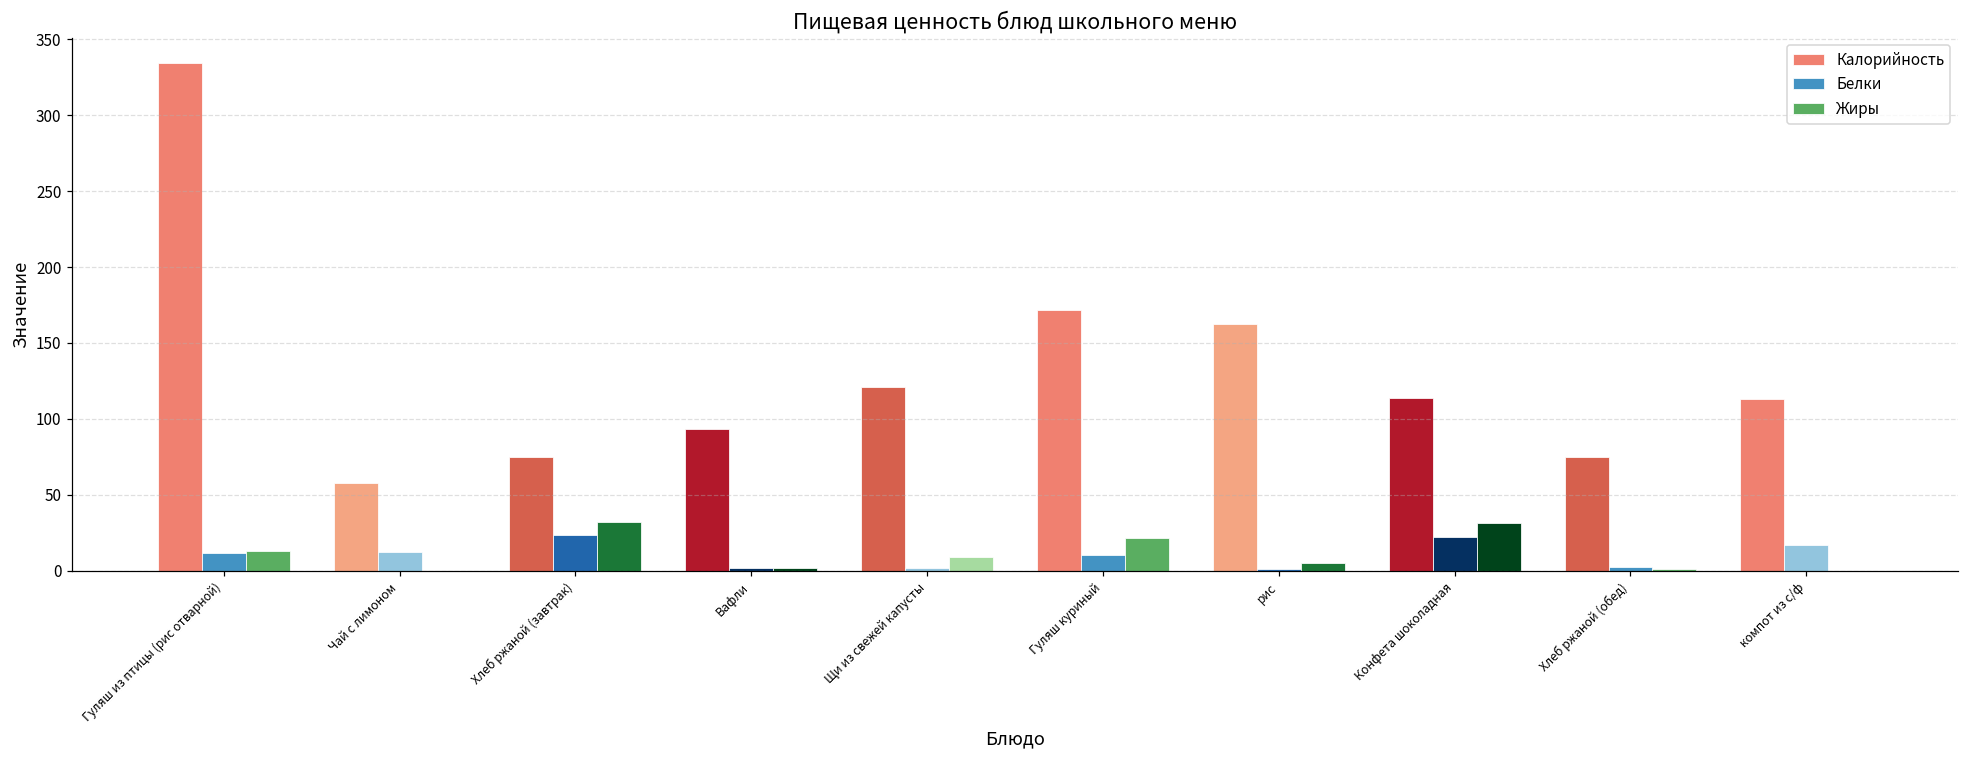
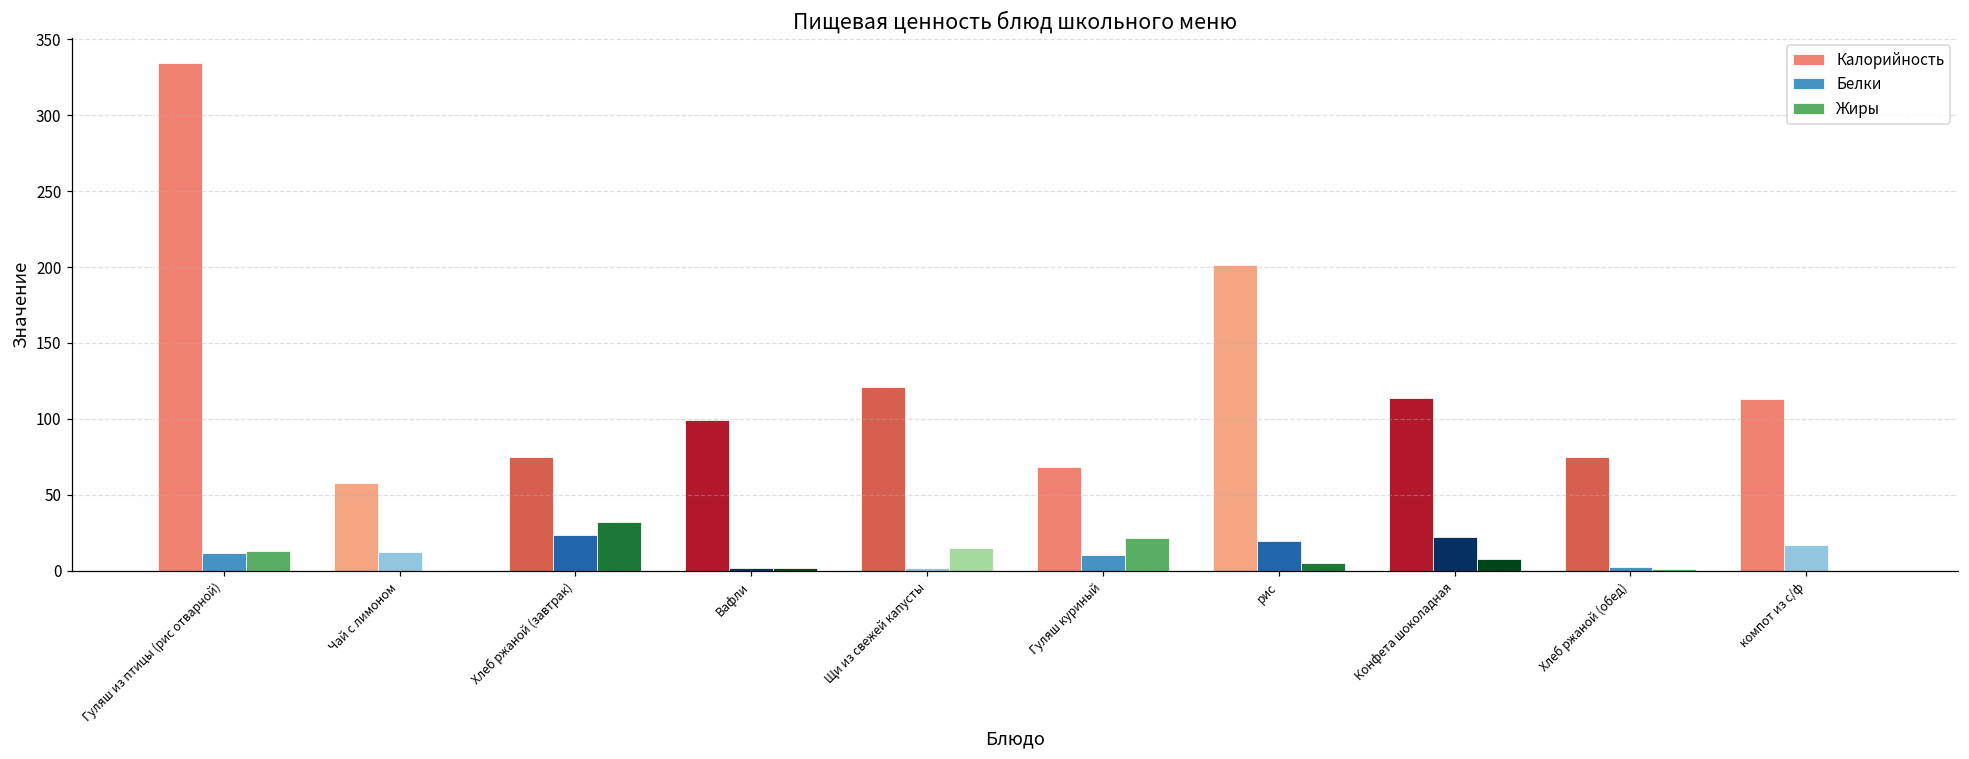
  {
    "Калорийность": {
      "Гуляш из птицы (рис отварной)": 334,
      "Чай с лимоном": 58,
      "Хлеб ржаной (завтрак)": 75,
-     "Вафли": 93,
+     "Вафли": 99,
      "Щи из свежей капусты": 121,
-     "Гуляш куриный": 172,
-     "рис": 162,
+     "Гуляш куриный": 68,
+     "рис": 201,
      "Конфета шоколадная": 114,
      "Хлеб ржаной (обед)": 75,
      "компот из с/ф": 113
    },
    "Белки": {
      "Гуляш из птицы (рис отварной)": 11,
      "Чай с лимоном": 12,
      "Хлеб ржаной (завтрак)": 24,
      "Гуляш куриный": 10,
-     "рис": 1,
+     "рис": 19,
      "Конфета шоколадная": 22,
      "Хлеб ржаной (обед)": 3,
      "компот из с/ф": 17
    },
    "Жиры": {
      "Гуляш из птицы (рис отварной)": 13,
      "Чай с лимоном": 0,
      "Хлеб ржаной (завтрак)": 32,
      "Вафли": 2,
-     "Щи из свежей капусты": 9,
+     "Щи из свежей капусты": 15,
      "Гуляш куриный": 21,
      "рис": 5,
-     "Конфета шоколадная": 32,
+     "Конфета шоколадная": 8,
      "компот из с/ф": 0
    }
  }
